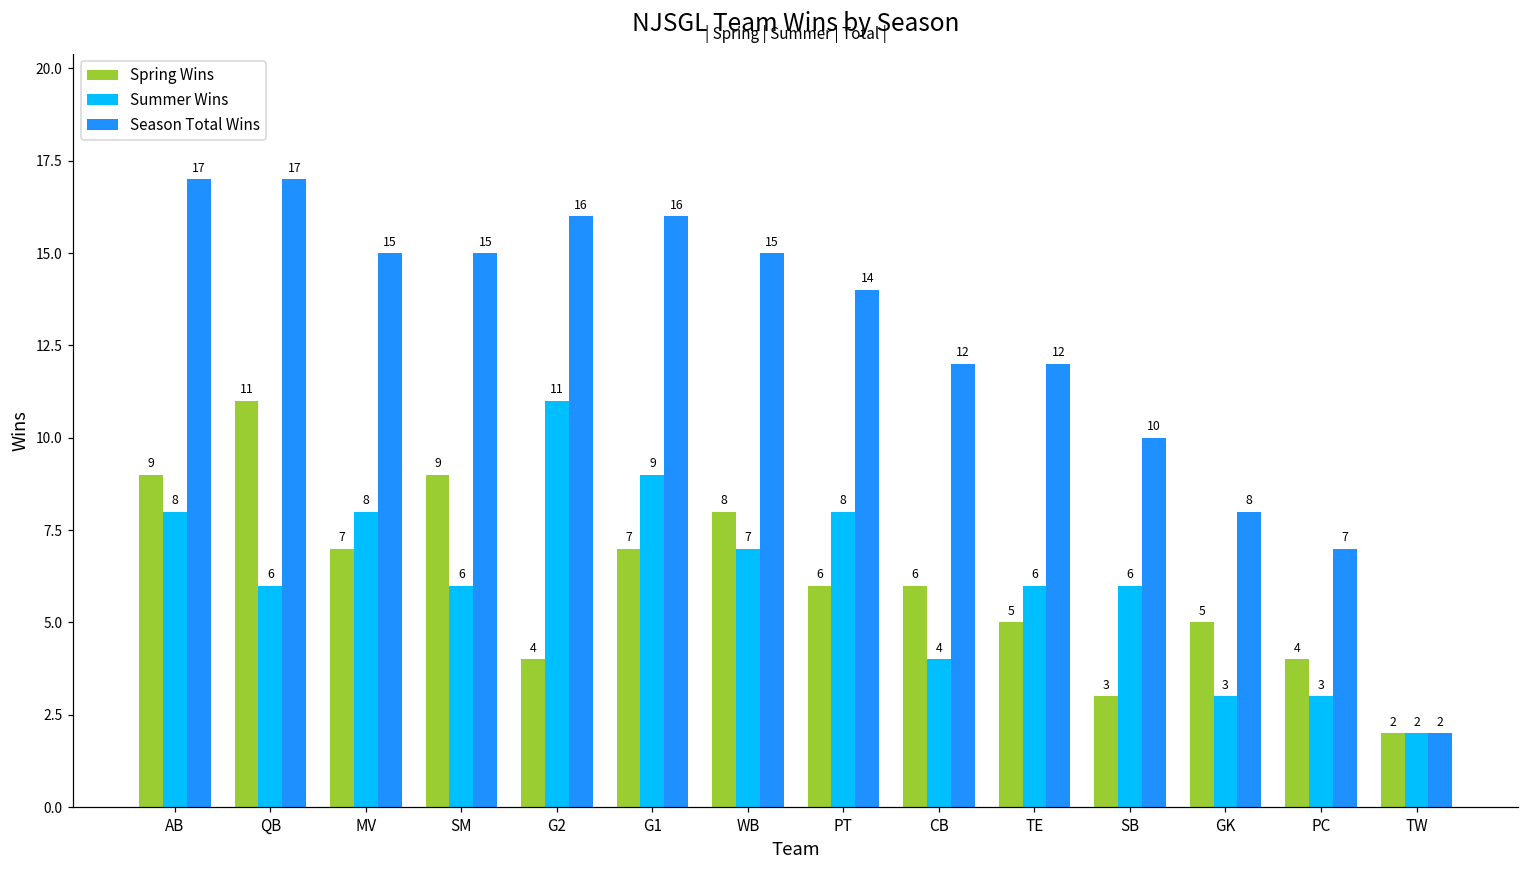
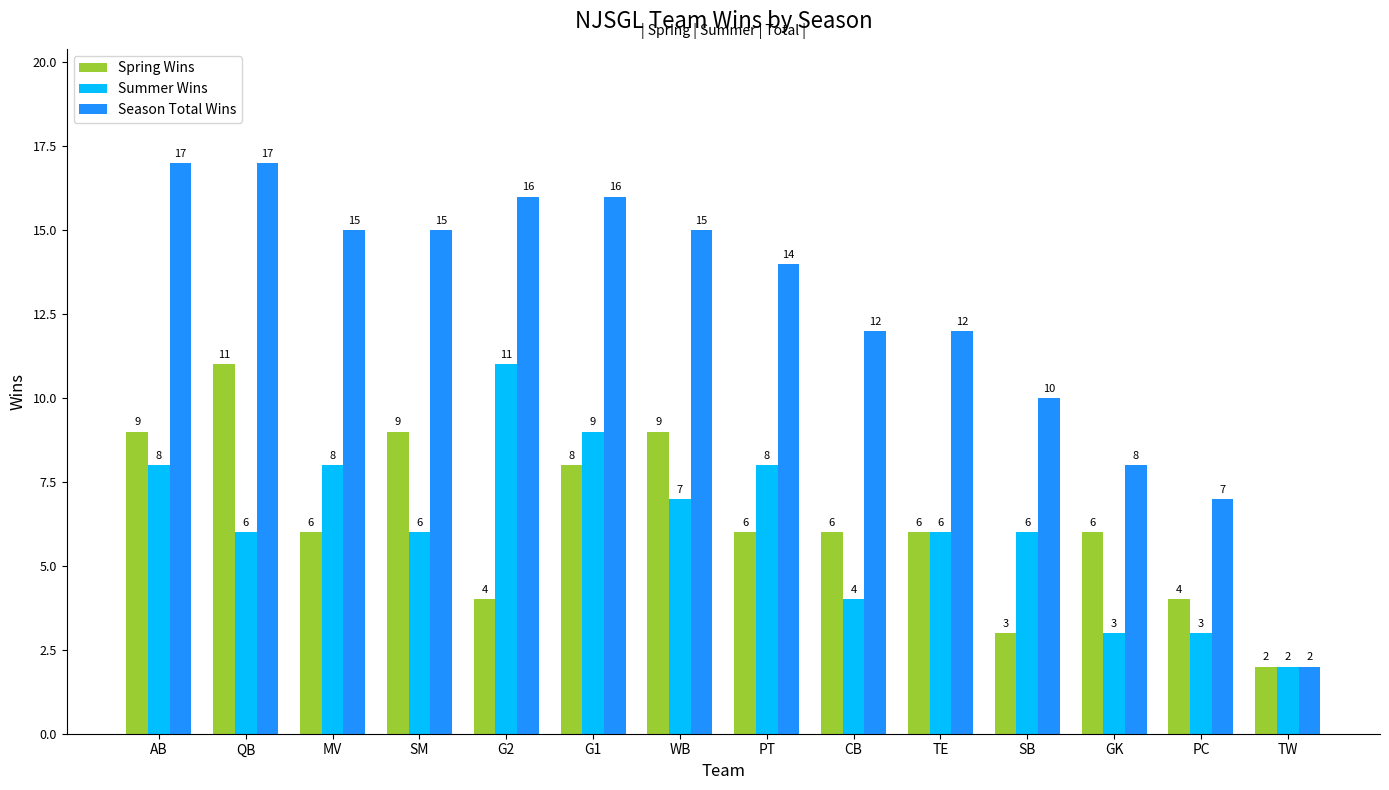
  {
    "Spring Wins": {
      "AB": 9,
      "QB": 11,
-     "MV": 7,
+     "MV": 6,
      "SM": 9,
      "G2": 4,
-     "G1": 7,
-     "WB": 8,
+     "G1": 8,
+     "WB": 9,
      "PT": 6,
      "CB": 6,
-     "TE": 5,
+     "TE": 6,
      "SB": 3,
-     "GK": 5,
+     "GK": 6,
      "PC": 4,
      "TW": 2
    }
  }
